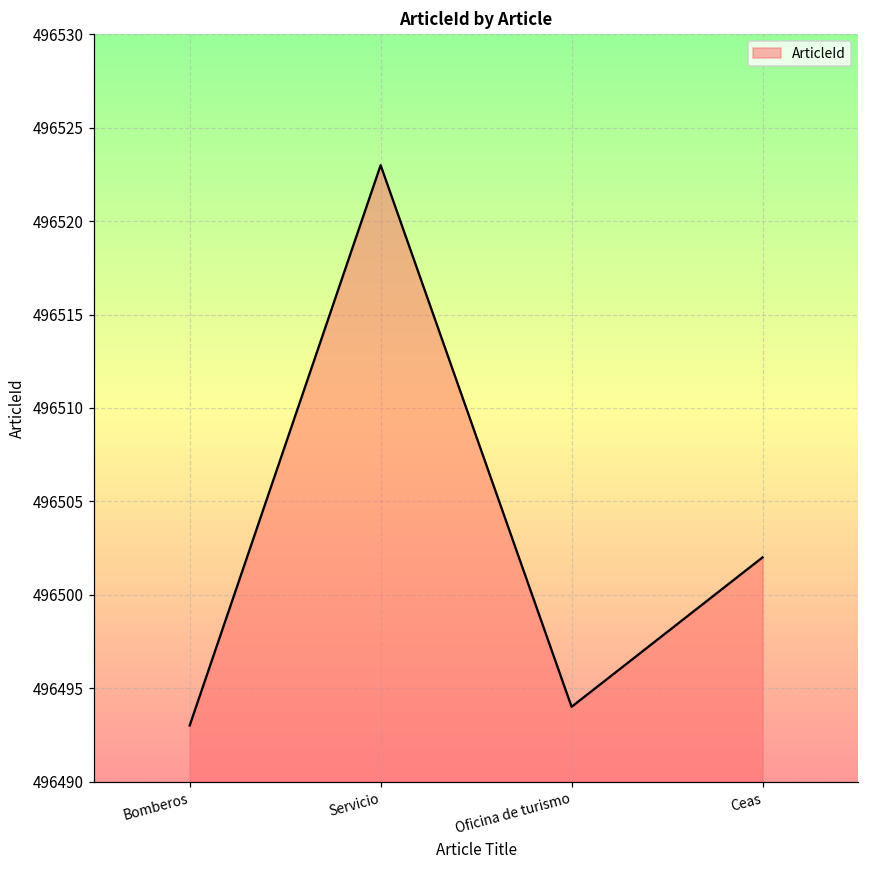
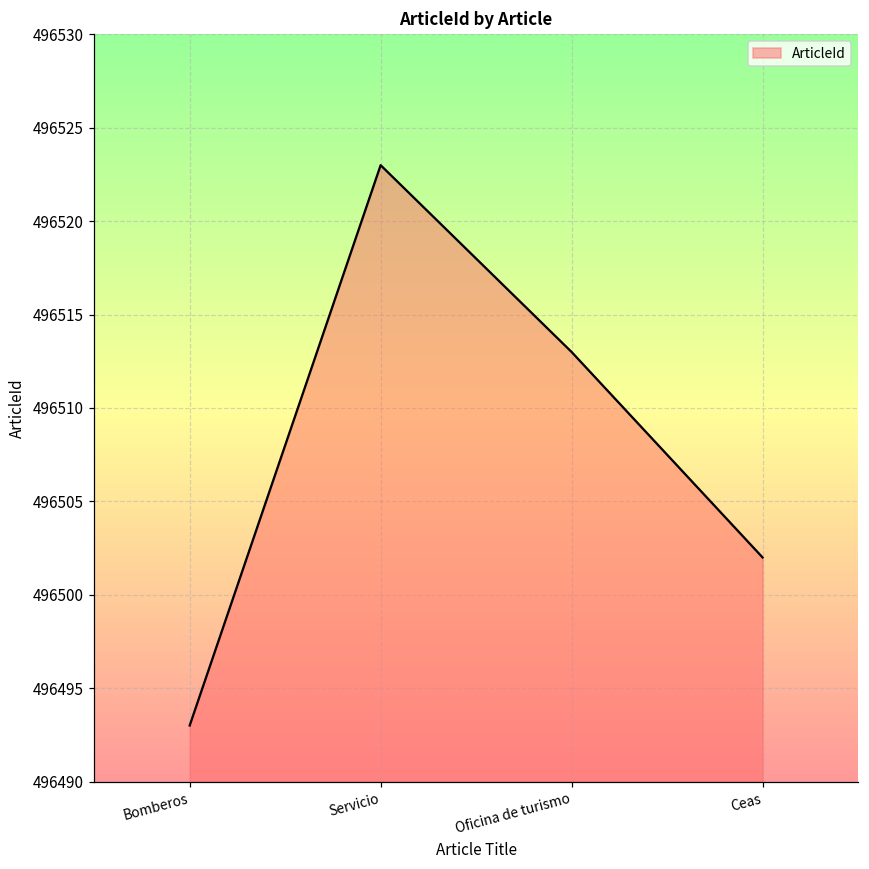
  {
    "Bomberos": 496493,
    "Servicio": 496523,
-   "Oficina de turismo": 496494,
+   "Oficina de turismo": 496513,
    "Ceas": 496502
  }
